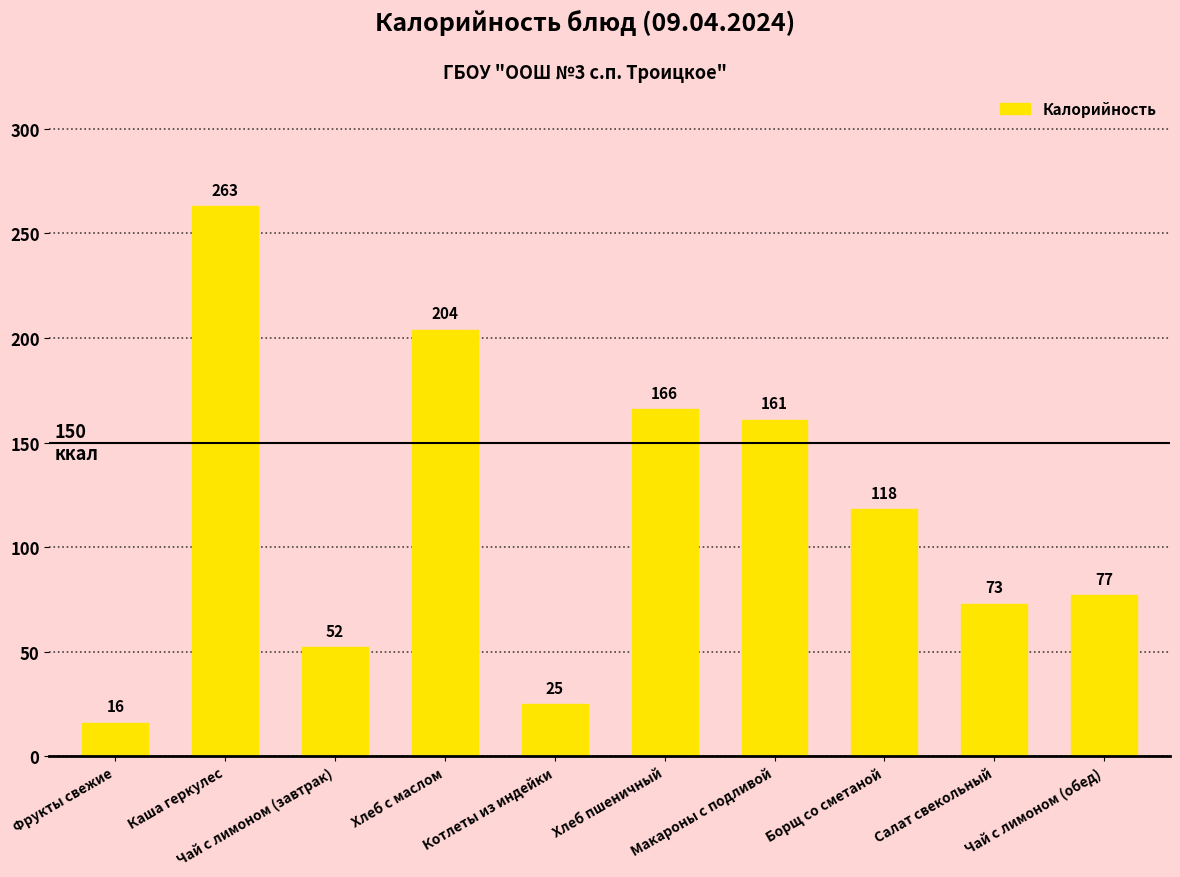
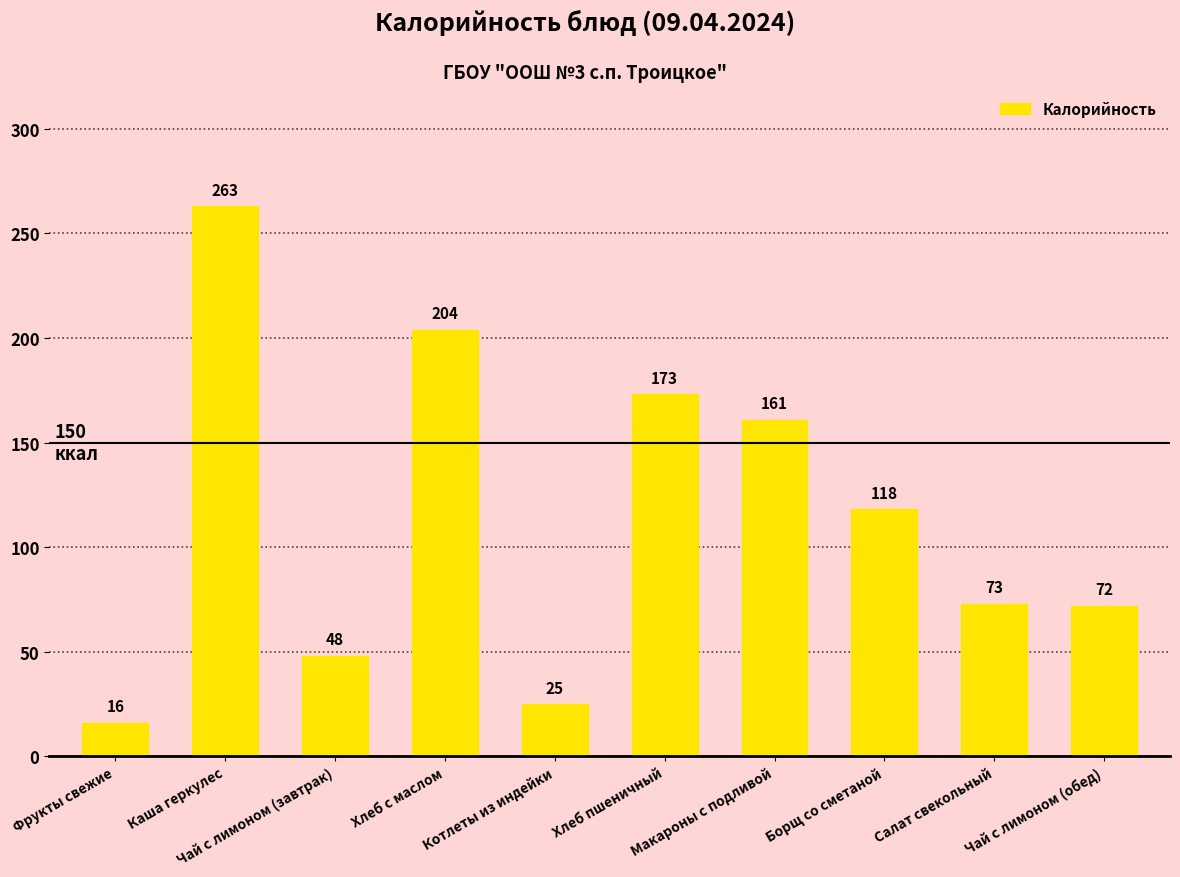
  {
    "Фрукты свежие": 16,
    "Каша геркулес": 263,
-   "Чай с лимоном (завтрак)": 52,
+   "Чай с лимоном (завтрак)": 48,
    "Хлеб с маслом": 204,
    "Котлеты из индейки": 25,
-   "Хлеб пшеничный": 166,
+   "Хлеб пшеничный": 173,
    "Макароны с подливой": 161,
    "Борщ со сметаной": 118,
    "Салат свекольный": 73,
-   "Чай с лимоном (обед)": 77
+   "Чай с лимоном (обед)": 72
  }
